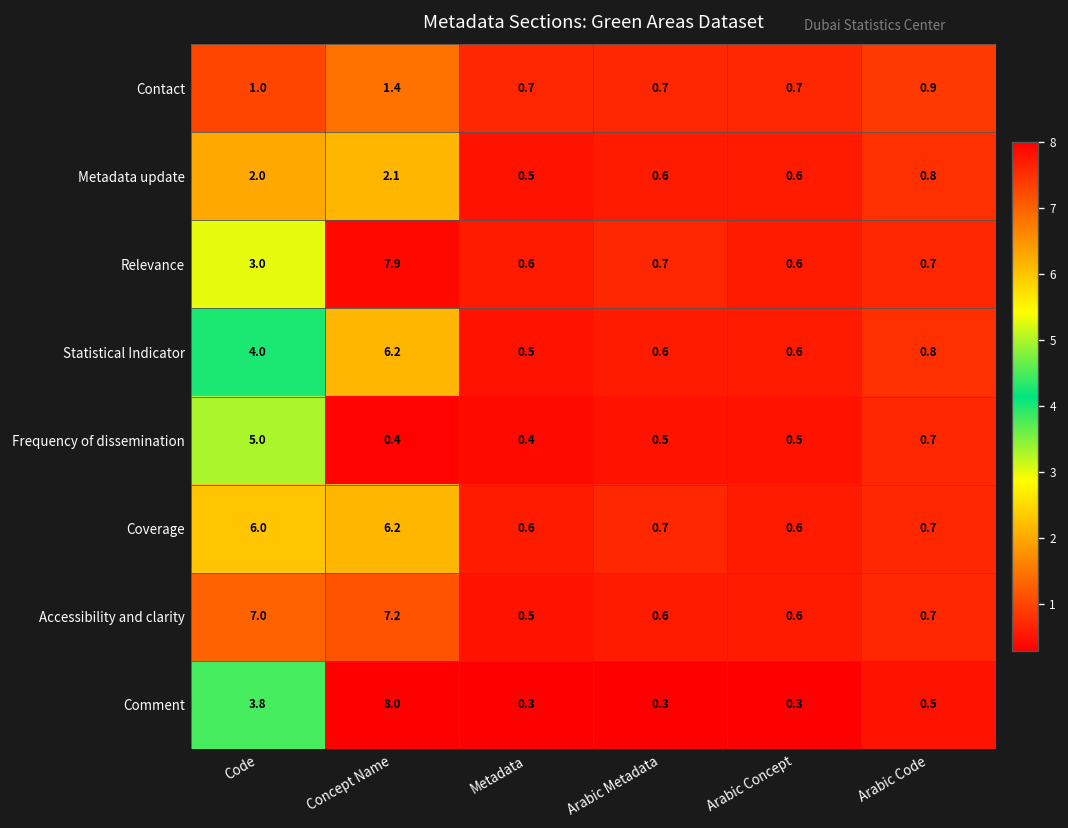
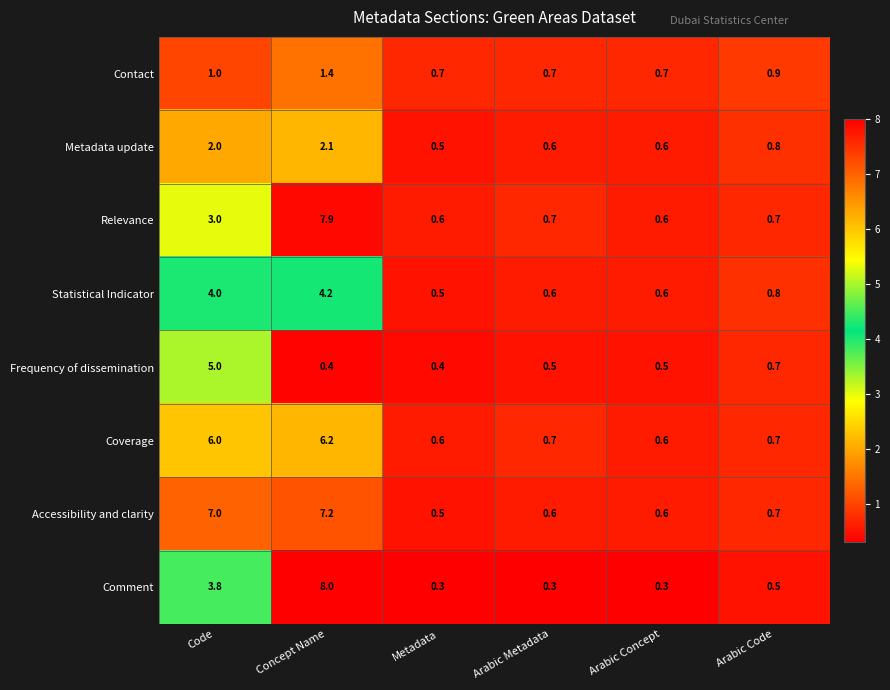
  {
    "Contact": {
      "Code": 1.0,
      "Concept Name": 1.4,
      "Metadata": 0.7,
      "Arabic Metadata": 0.7,
      "Arabic Concept": 0.7,
      "Arabic Code": 0.9
    },
    "Metadata update": {
      "Code": 2.0,
      "Concept Name": 2.1,
      "Metadata": 0.5,
      "Arabic Metadata": 0.6,
      "Arabic Concept": 0.6,
      "Arabic Code": 0.8
    },
    "Relevance": {
      "Code": 3.0,
      "Concept Name": 7.9,
      "Metadata": 0.6,
      "Arabic Metadata": 0.7,
      "Arabic Concept": 0.6,
      "Arabic Code": 0.7
    },
    "Statistical Indicator": {
      "Code": 4.0,
-     "Concept Name": 6.2,
+     "Concept Name": 4.2,
      "Metadata": 0.5,
      "Arabic Metadata": 0.6,
      "Arabic Concept": 0.6,
      "Arabic Code": 0.8
    },
    "Frequency of dissemination": {
      "Code": 5.0,
      "Concept Name": 0.4,
      "Metadata": 0.4,
      "Arabic Metadata": 0.5,
      "Arabic Concept": 0.5,
      "Arabic Code": 0.7
    },
    "Coverage": {
      "Code": 6.0,
      "Concept Name": 6.2,
      "Metadata": 0.6,
      "Arabic Metadata": 0.7,
      "Arabic Concept": 0.6,
      "Arabic Code": 0.7
    },
    "Accessibility and clarity": {
      "Code": 7.0,
      "Concept Name": 7.2,
      "Metadata": 0.5,
      "Arabic Metadata": 0.6,
      "Arabic Concept": 0.6,
      "Arabic Code": 0.7
    },
    "Comment": {
      "Code": 3.8,
      "Concept Name": 8.0,
      "Metadata": 0.3,
      "Arabic Metadata": 0.3,
      "Arabic Concept": 0.3,
      "Arabic Code": 0.5
    }
  }
